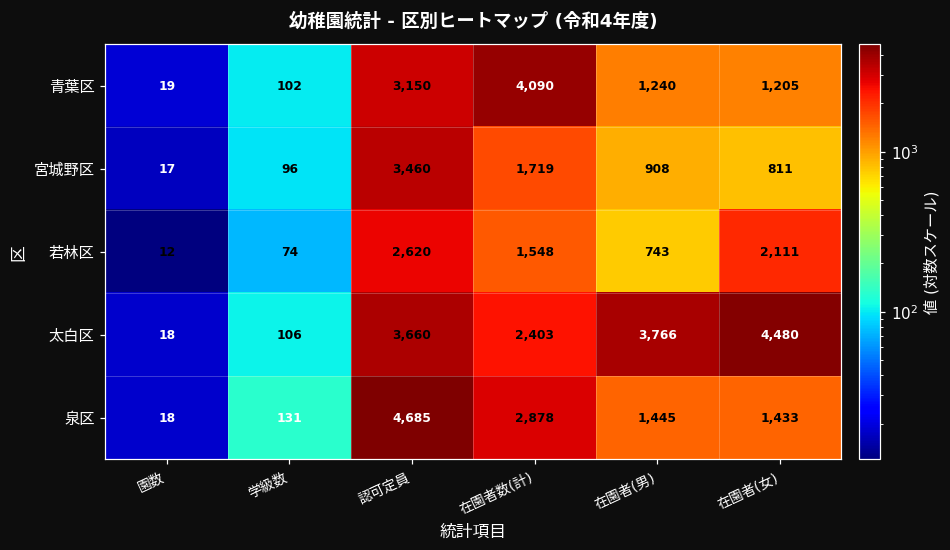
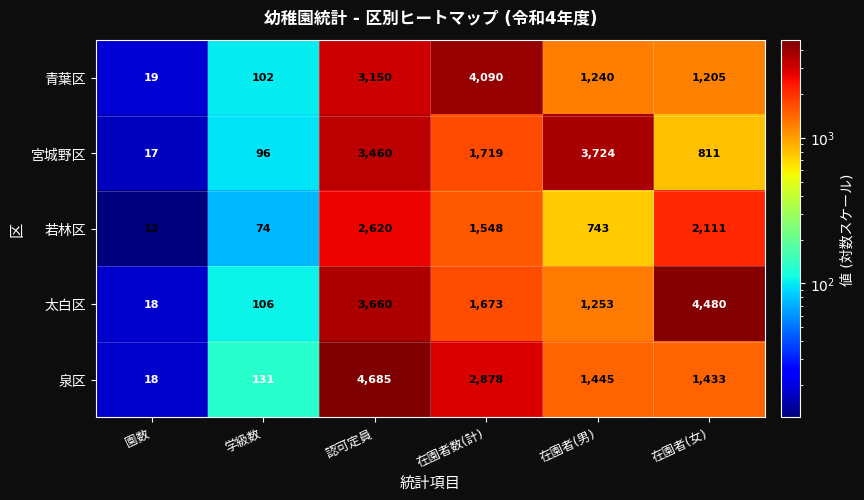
  {
    "青葉区": {
      "園数": "19",
      "学級数": "102",
      "認可定員": "3,150",
      "在園者数(計)": "4,090",
      "在園者(男)": "1,240",
      "在園者(女)": "1,205"
    },
    "宮城野区": {
      "園数": "17",
      "学級数": "96",
      "認可定員": "3,460",
      "在園者数(計)": "1,719",
-     "在園者(男)": "908",
+     "在園者(男)": "3,724",
      "在園者(女)": "811"
    },
    "若林区": {
      "園数": "12",
      "学級数": "74",
      "認可定員": "2,620",
      "在園者数(計)": "1,548",
      "在園者(男)": "743",
      "在園者(女)": "2,111"
    },
    "太白区": {
      "園数": "18",
      "学級数": "106",
      "認可定員": "3,660",
-     "在園者数(計)": "2,403",
-     "在園者(男)": "3,766",
+     "在園者数(計)": "1,673",
+     "在園者(男)": "1,253",
      "在園者(女)": "4,480"
    },
    "泉区": {
      "園数": "18",
      "学級数": "131",
      "認可定員": "4,685",
      "在園者数(計)": "2,878",
      "在園者(男)": "1,445",
      "在園者(女)": "1,433"
    }
  }
